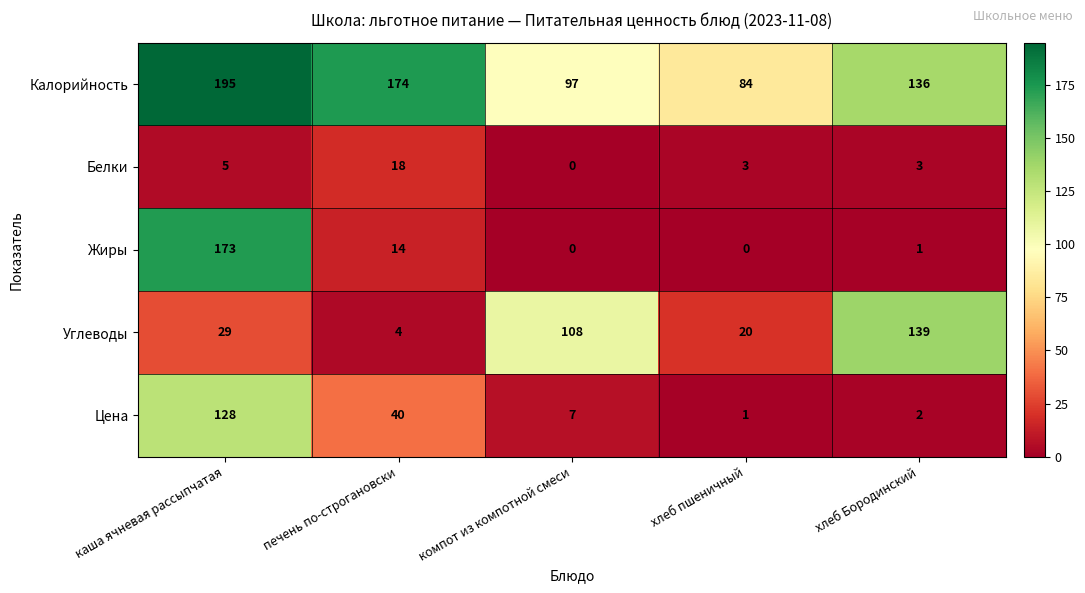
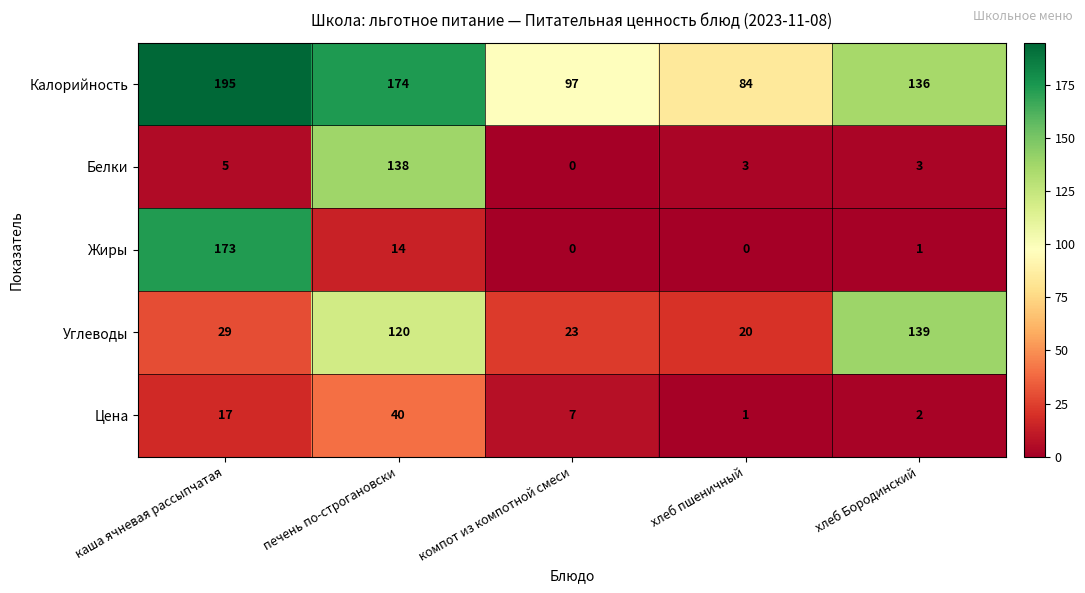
  {
    "Калорийность": {
      "каша ячневая рассыпчатая": 195,
      "печень по-строгановски": 174,
      "компот из компотной смеси": 97,
      "хлеб пшеничный": 84,
      "хлеб Бородинский": 136
    },
    "Белки": {
      "каша ячневая рассыпчатая": 5,
-     "печень по-строгановски": 18,
+     "печень по-строгановски": 138,
      "компот из компотной смеси": 0,
      "хлеб пшеничный": 3,
      "хлеб Бородинский": 3
    },
    "Жиры": {
      "каша ячневая рассыпчатая": 173,
      "печень по-строгановски": 14,
      "компот из компотной смеси": 0,
      "хлеб пшеничный": 0,
      "хлеб Бородинский": 1
    },
    "Углеводы": {
      "каша ячневая рассыпчатая": 29,
-     "печень по-строгановски": 4,
-     "компот из компотной смеси": 108,
+     "печень по-строгановски": 120,
+     "компот из компотной смеси": 23,
      "хлеб пшеничный": 20,
      "хлеб Бородинский": 139
    },
    "Цена": {
-     "каша ячневая рассыпчатая": 128,
+     "каша ячневая рассыпчатая": 17,
      "печень по-строгановски": 40,
      "компот из компотной смеси": 7,
      "хлеб пшеничный": 1,
      "хлеб Бородинский": 2
    }
  }
